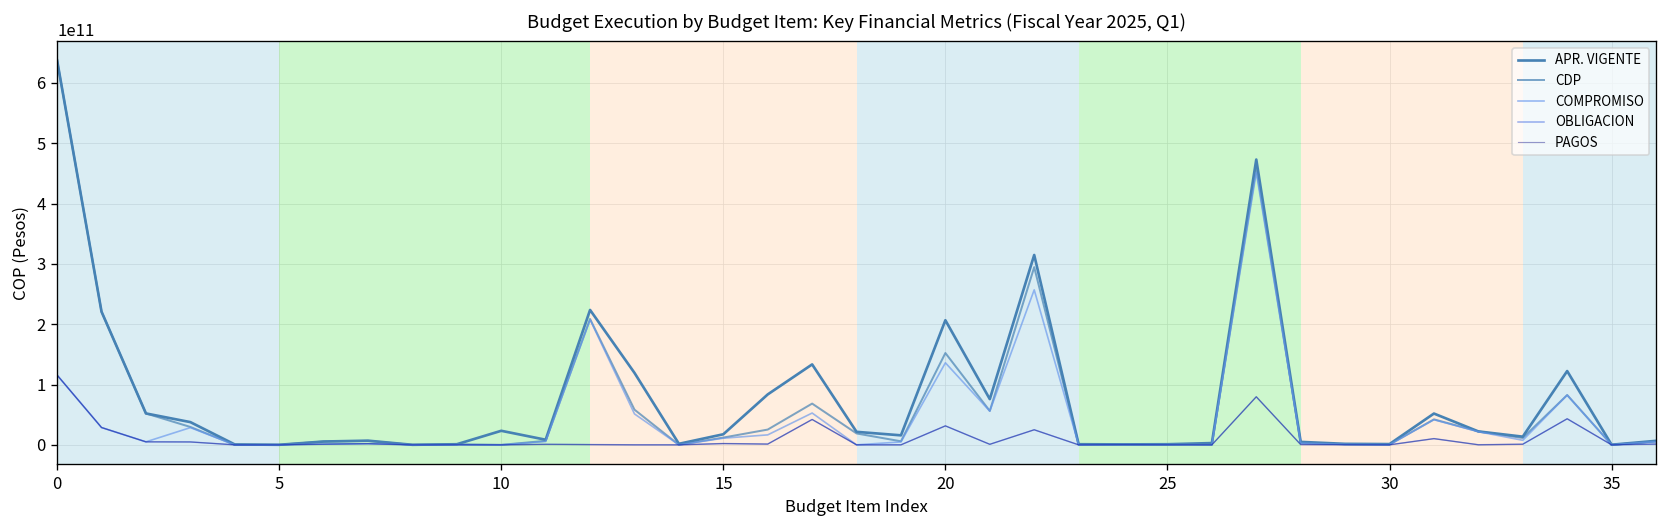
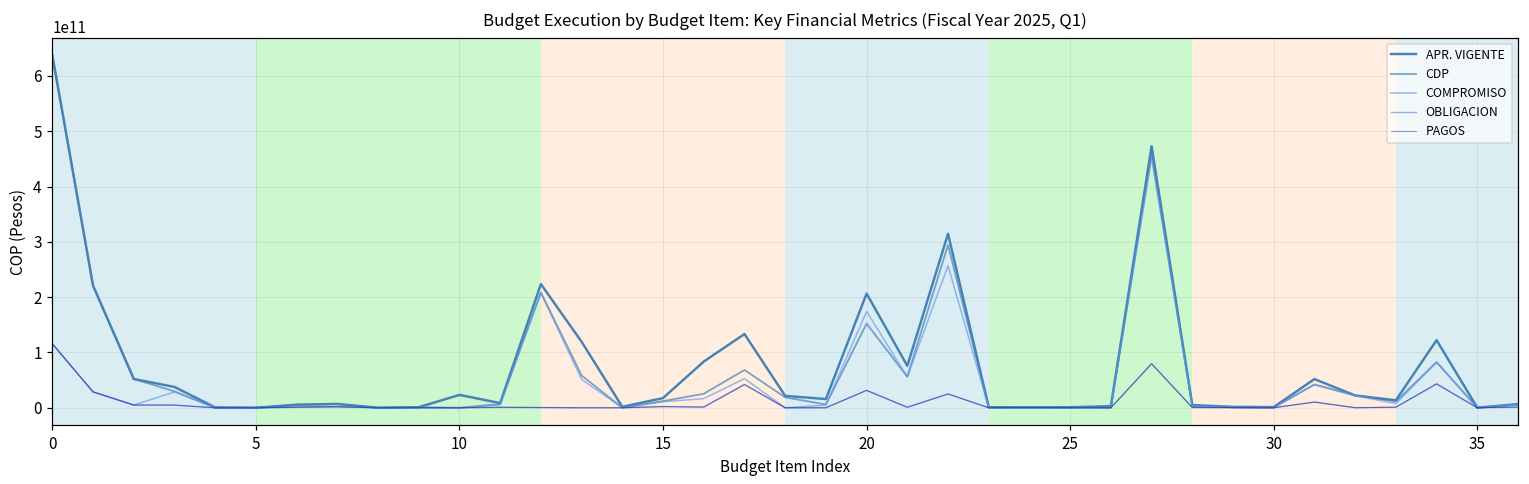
  {
    "COMPROMISO": {
-     "20": 140000000000
+     "20": 170000000000
    }
  }
